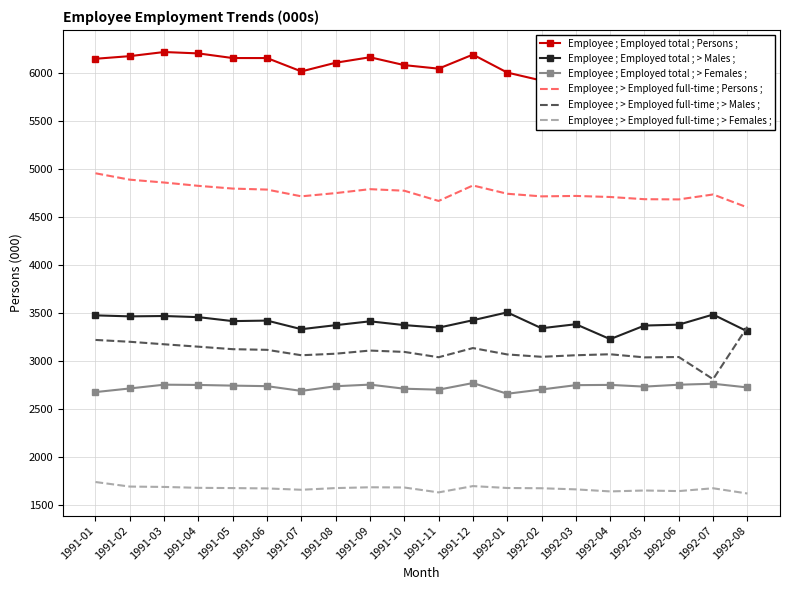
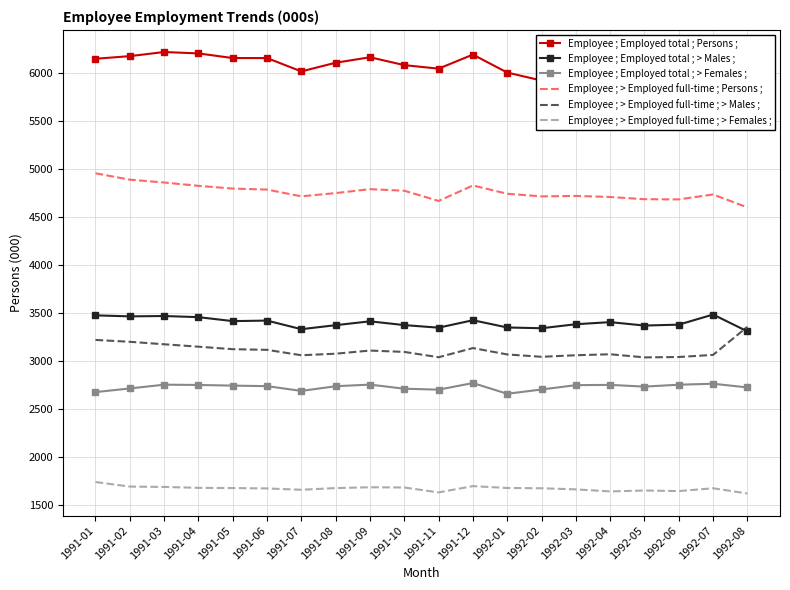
  {
    "Employee ; Employed total ; Persons ;": {
      "1991-01": 6100,
      "1991-02": 6200,
      "1991-03": 6200,
      "1991-04": 6200,
      "1991-05": 6200,
      "1991-06": 6200,
      "1991-07": 6000,
      "1991-08": 6100,
      "1991-09": 6200,
      "1991-10": 6100,
      "1991-11": 6000,
      "1991-12": 6200,
      "1992-01": 6000
    },
    "Employee ; Employed total ; > Males ;": {
      "1991-01": 3500,
      "1991-02": 3500,
      "1991-03": 3500,
      "1991-04": 3500,
      "1991-05": 3400,
      "1991-06": 3400,
      "1991-07": 3300,
      "1991-08": 3400,
      "1991-09": 3400,
      "1991-10": 3400,
      "1991-11": 3300,
      "1991-12": 3400,
-     "1992-01": 3500,
+     "1992-01": 3300,
      "1992-02": 3300,
      "1992-03": 3400,
-     "1992-04": 3200,
+     "1992-04": 3400,
      "1992-05": 3400,
      "1992-06": 3400,
      "1992-07": 3500,
      "1992-08": 3300
    },
    "Employee ; > Employed full-time ; Persons ;": {
      "1991-01": 5000,
      "1991-02": 4900,
      "1991-03": 4900,
      "1991-04": 4800,
      "1991-05": 4800,
      "1991-06": 4800,
      "1991-07": 4700,
      "1991-08": 4700,
      "1991-09": 4800,
      "1991-10": 4800,
      "1991-11": 4700,
      "1991-12": 4800,
      "1992-01": 4700,
      "1992-02": 4700,
      "1992-03": 4700,
      "1992-04": 4700,
      "1992-05": 4700,
      "1992-06": 4700,
      "1992-07": 4700,
      "1992-08": 4600
    },
    "Employee ; > Employed full-time ; > Males ;": {
      "1991-01": 3200,
      "1991-02": 3200,
      "1991-03": 3200,
      "1991-04": 3100,
      "1991-05": 3100,
      "1991-06": 3100,
      "1991-07": 3100,
      "1991-08": 3100,
      "1991-09": 3100,
      "1991-10": 3100,
      "1991-11": 3000,
      "1991-12": 3100,
      "1992-01": 3100,
      "1992-02": 3000,
      "1992-03": 3100,
      "1992-04": 3100,
      "1992-05": 3000,
      "1992-06": 3000,
-     "1992-07": 2800,
+     "1992-07": 3100,
      "1992-08": 3400
    }
  }
